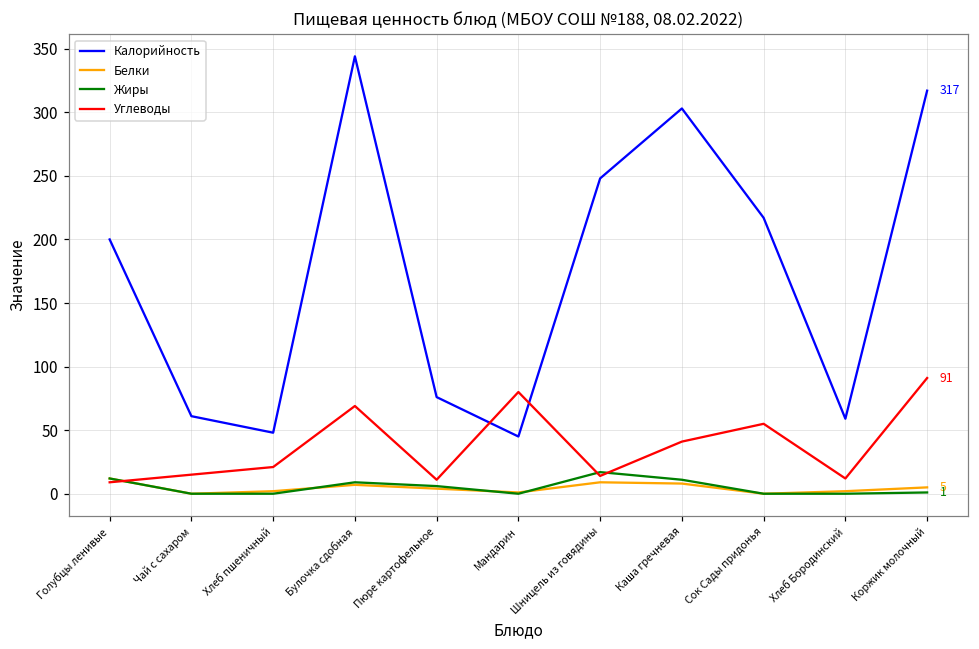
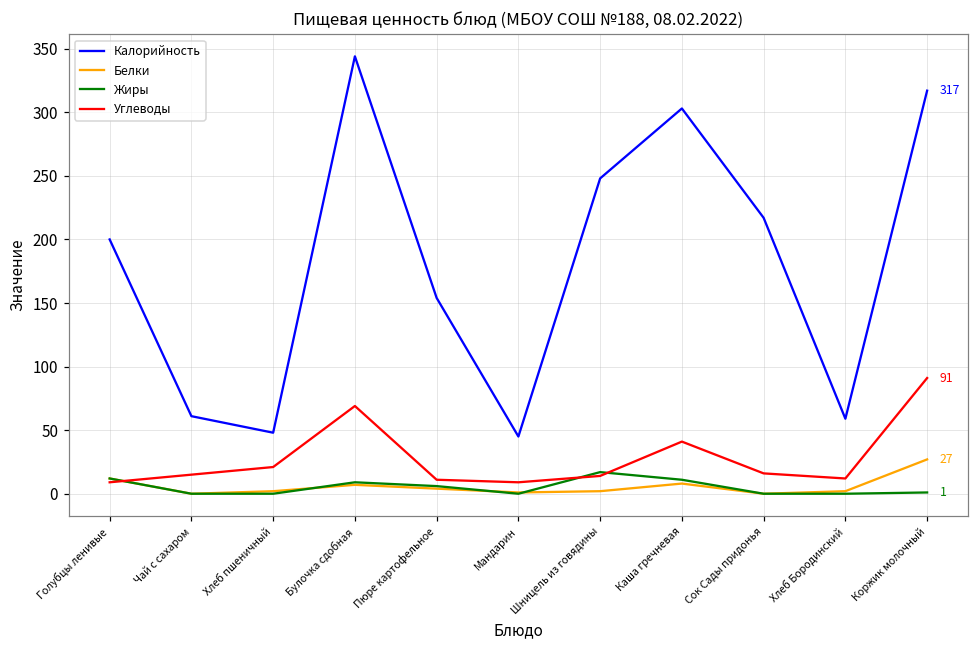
  {
    "Калорийность": {
      "Голубцы ленивые": 200,
      "Чай с сахаром": 61,
      "Хлеб пшеничный": 48,
      "Булочка сдобная": 344,
-     "Пюре картофельное": 76,
+     "Пюре картофельное": 154,
      "Мандарин": 45,
      "Шницель из говядины": 248,
      "Каша гречневая": 303,
      "Сок Сады придонья": 217,
      "Хлеб Бородинский": 59
    },
    "Белки": {
-     "Шницель из говядины": 9,
-     "Коржик молочный": 5
+     "Шницель из говядины": 2,
+     "Коржик молочный": 27
    },
    "Жиры": {
      "Коржик молочный": 1
    },
    "Углеводы": {
      "Голубцы ленивые": 9,
      "Чай с сахаром": 15,
      "Хлеб пшеничный": 21,
      "Булочка сдобная": 69,
      "Пюре картофельное": 11,
-     "Мандарин": 80,
+     "Мандарин": 9,
      "Шницель из говядины": 14,
      "Каша гречневая": 41,
-     "Сок Сады придонья": 55,
+     "Сок Сады придонья": 16,
      "Хлеб Бородинский": 12
    }
  }
